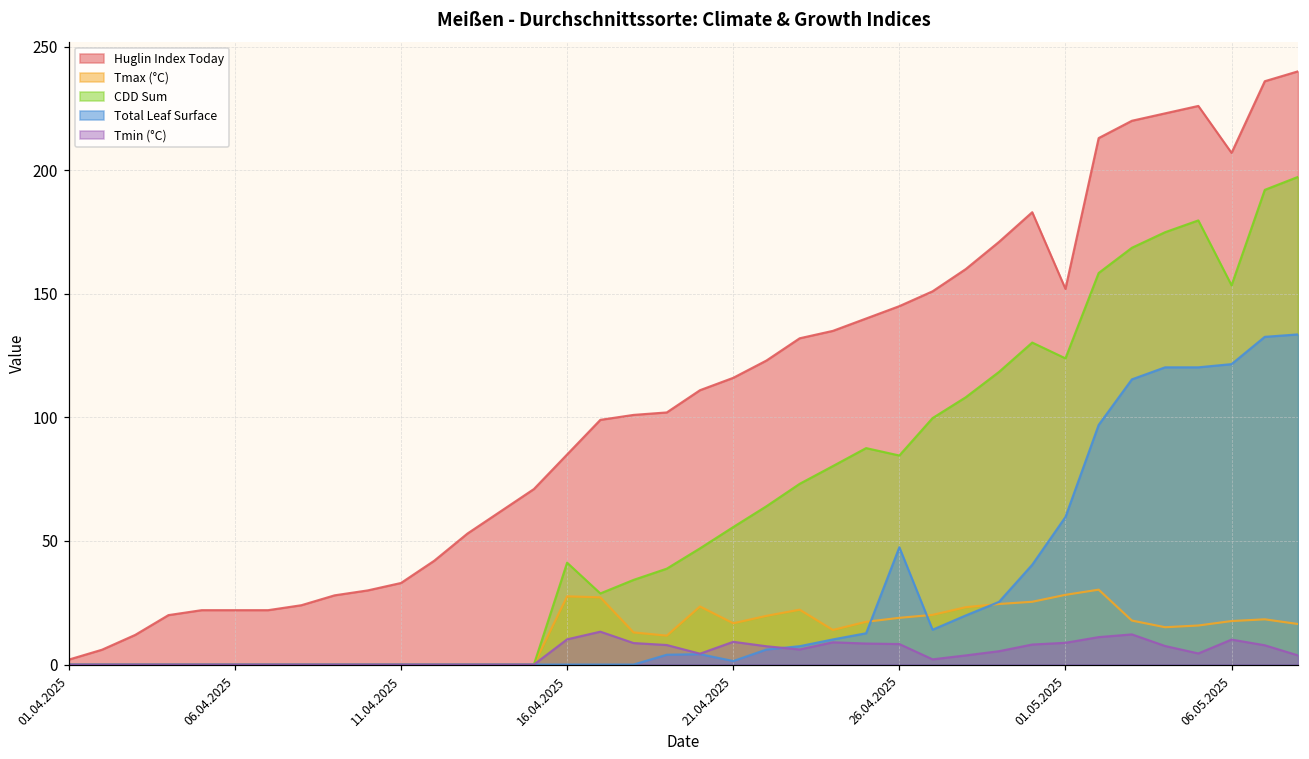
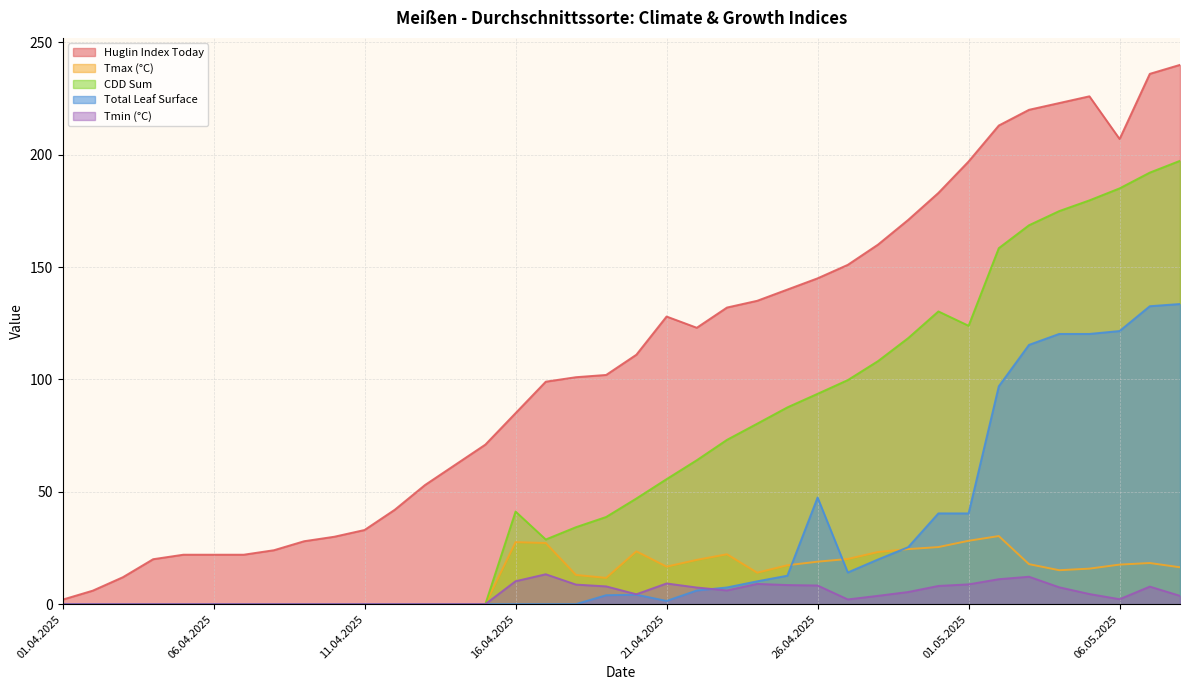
  {
    "Huglin Index Today": {
      "01.04.2025": 2,
      "06.04.2025": 22,
      "11.04.2025": 33,
      "16.04.2025": 85,
-     "21.04.2025": 116,
+     "21.04.2025": 128,
      "26.04.2025": 145,
-     "01.05.2025": 152,
+     "01.05.2025": 197,
      "06.05.2025": 207
    },
    "Tmax (°C)": {
      "16.04.2025": 28,
      "21.04.2025": 17,
      "26.04.2025": 19,
      "01.05.2025": 28,
      "06.05.2025": 18
    },
    "CDD Sum": {
      "16.04.2025": 41,
      "21.04.2025": 56,
-     "26.04.2025": 85,
+     "26.04.2025": 94,
      "01.05.2025": 124,
-     "06.05.2025": 153
+     "06.05.2025": 185
    },
    "Total Leaf Surface": {
      "16.04.2025": 0,
      "21.04.2025": 1,
      "26.04.2025": 47,
-     "01.05.2025": 60,
+     "01.05.2025": 40,
      "06.05.2025": 122
    },
    "Tmin (°C)": {
      "16.04.2025": 10,
      "21.04.2025": 9,
      "26.04.2025": 8,
      "01.05.2025": 9,
-     "06.05.2025": 10
+     "06.05.2025": 2
    }
  }
